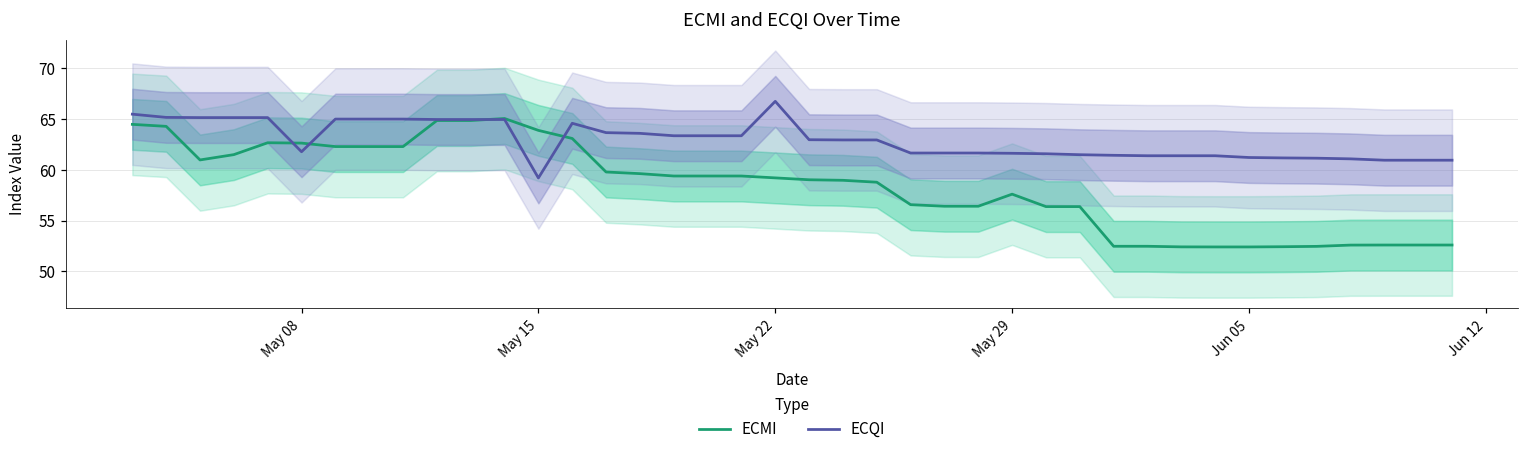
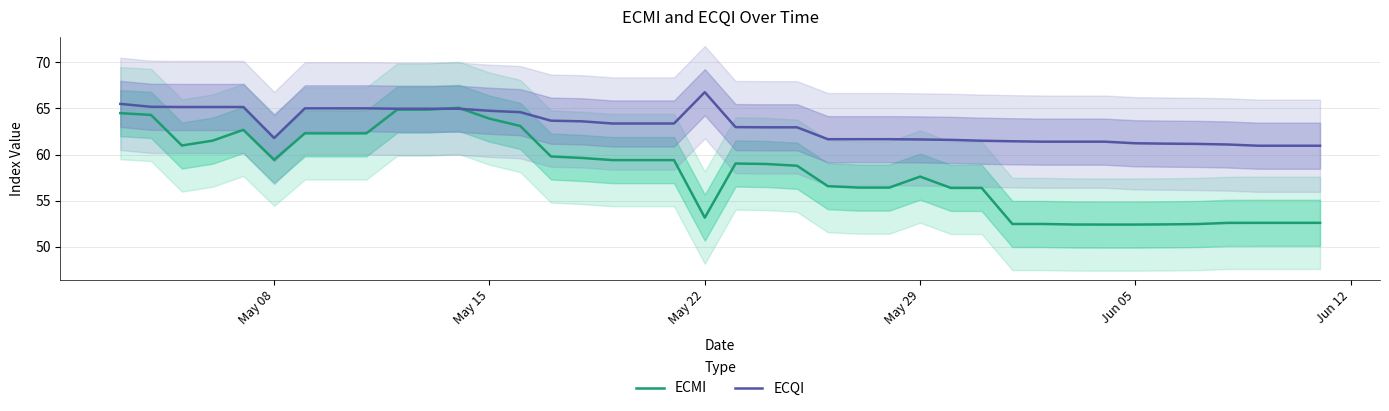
  {
    "ECMI": {
-     "May 08": 63,
+     "May 08": 59,
      "May 15": 64,
-     "May 22": 59,
+     "May 22": 53,
      "May 29": 58,
      "Jun 05": 52
    },
    "ECQI": {
-     "May 15": 59,
+     "May 15": 65,
      "May 22": 67,
      "May 29": 62,
      "Jun 05": 61
    }
  }
